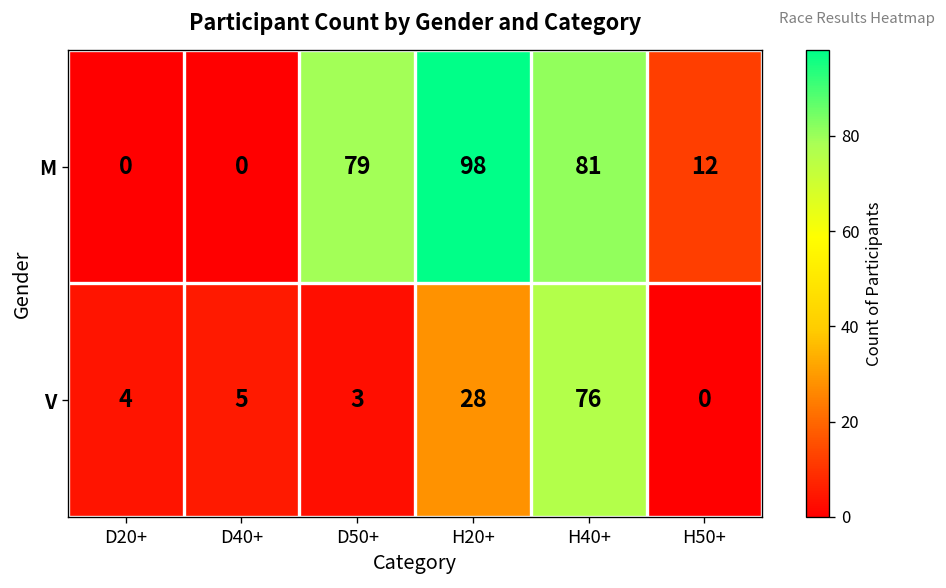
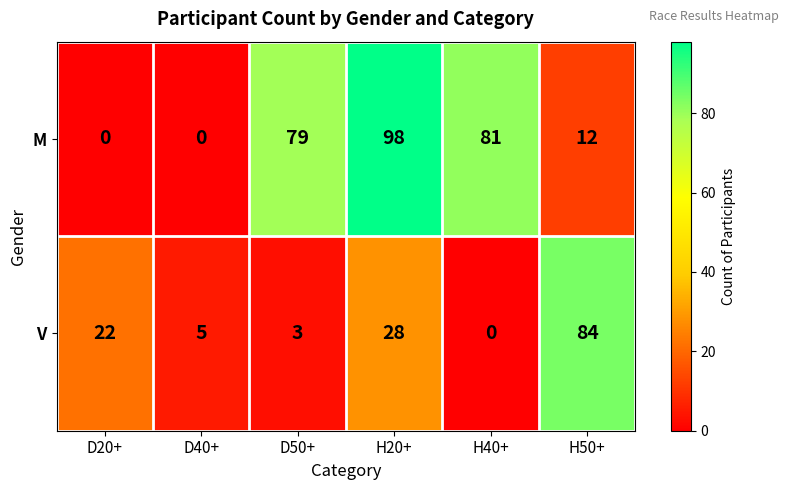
  {
    "M": {
      "D20+": 0,
      "D40+": 0,
      "D50+": 79,
      "H20+": 98,
      "H40+": 81,
      "H50+": 12
    },
    "V": {
-     "D20+": 4,
+     "D20+": 22,
      "D40+": 5,
      "D50+": 3,
      "H20+": 28,
-     "H40+": 76,
-     "H50+": 0
+     "H40+": 0,
+     "H50+": 84
    }
  }
